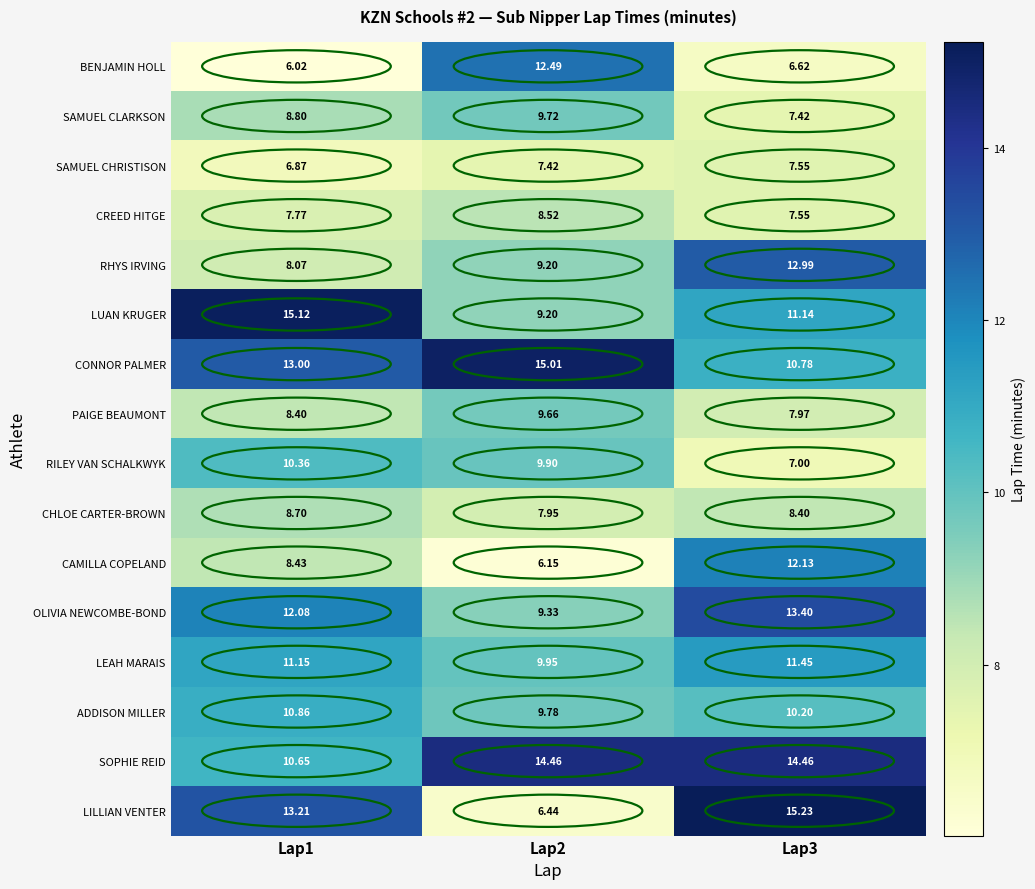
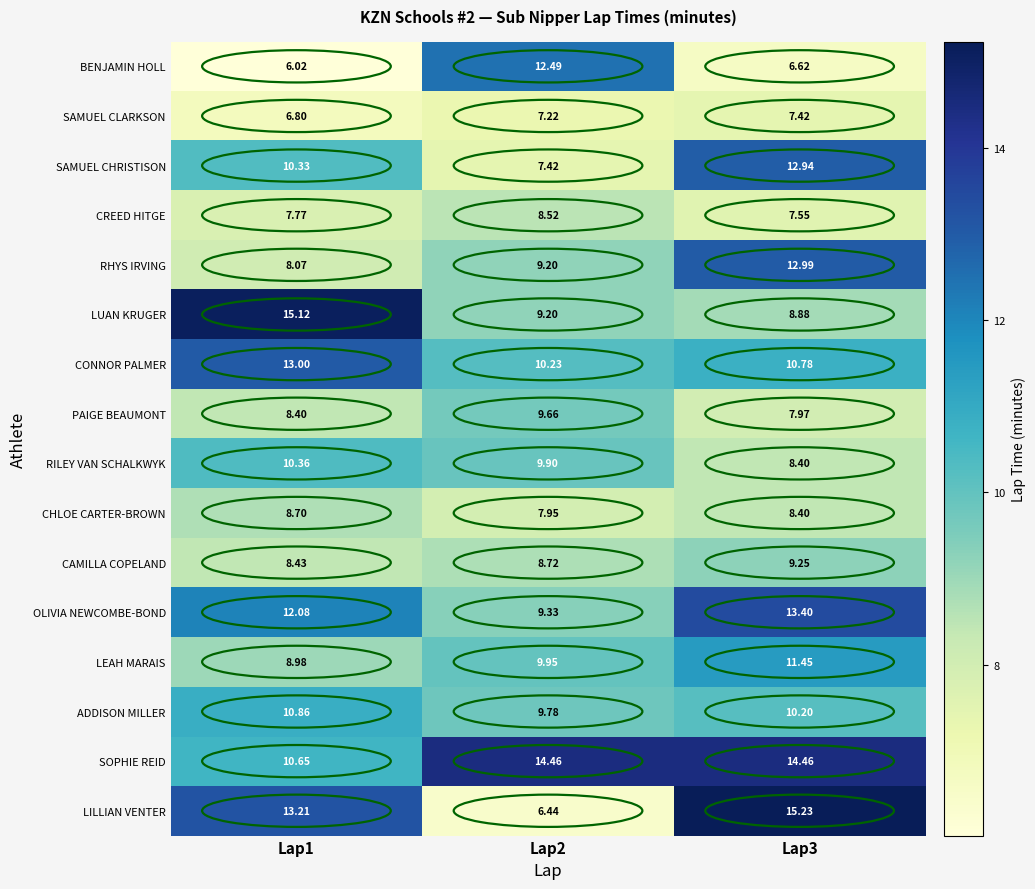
  {
    "BENJAMIN HOLL": {
      "Lap1": 6.02,
      "Lap2": 12.49,
      "Lap3": 6.62
    },
    "SAMUEL CLARKSON": {
-     "Lap1": 8.80,
-     "Lap2": 9.72,
+     "Lap1": 6.80,
+     "Lap2": 7.22,
      "Lap3": 7.42
    },
    "SAMUEL CHRISTISON": {
-     "Lap1": 6.87,
+     "Lap1": 10.33,
      "Lap2": 7.42,
-     "Lap3": 7.55
+     "Lap3": 12.94
    },
    "CREED HITGE": {
      "Lap1": 7.77,
      "Lap2": 8.52,
      "Lap3": 7.55
    },
    "RHYS IRVING": {
      "Lap1": 8.07,
      "Lap2": 9.20,
      "Lap3": 12.99
    },
    "LUAN KRUGER": {
      "Lap1": 15.12,
      "Lap2": 9.20,
-     "Lap3": 11.14
+     "Lap3": 8.88
    },
    "CONNOR PALMER": {
      "Lap1": 13.00,
-     "Lap2": 15.01,
+     "Lap2": 10.23,
      "Lap3": 10.78
    },
    "PAIGE BEAUMONT": {
      "Lap1": 8.40,
      "Lap2": 9.66,
      "Lap3": 7.97
    },
    "RILEY VAN SCHALKWYK": {
      "Lap1": 10.36,
      "Lap2": 9.90,
-     "Lap3": 7.00
+     "Lap3": 8.40
    },
    "CHLOE CARTER-BROWN": {
      "Lap1": 8.70,
      "Lap2": 7.95,
      "Lap3": 8.40
    },
    "CAMILLA COPELAND": {
      "Lap1": 8.43,
-     "Lap2": 6.15,
-     "Lap3": 12.13
+     "Lap2": 8.72,
+     "Lap3": 9.25
    },
    "OLIVIA NEWCOMBE-BOND": {
      "Lap1": 12.08,
      "Lap2": 9.33,
      "Lap3": 13.40
    },
    "LEAH MARAIS": {
-     "Lap1": 11.15,
+     "Lap1": 8.98,
      "Lap2": 9.95,
      "Lap3": 11.45
    },
    "ADDISON MILLER": {
      "Lap1": 10.86,
      "Lap2": 9.78,
      "Lap3": 10.20
    },
    "SOPHIE REID": {
      "Lap1": 10.65,
      "Lap2": 14.46,
      "Lap3": 14.46
    },
    "LILLIAN VENTER": {
      "Lap1": 13.21,
      "Lap2": 6.44,
      "Lap3": 15.23
    }
  }
